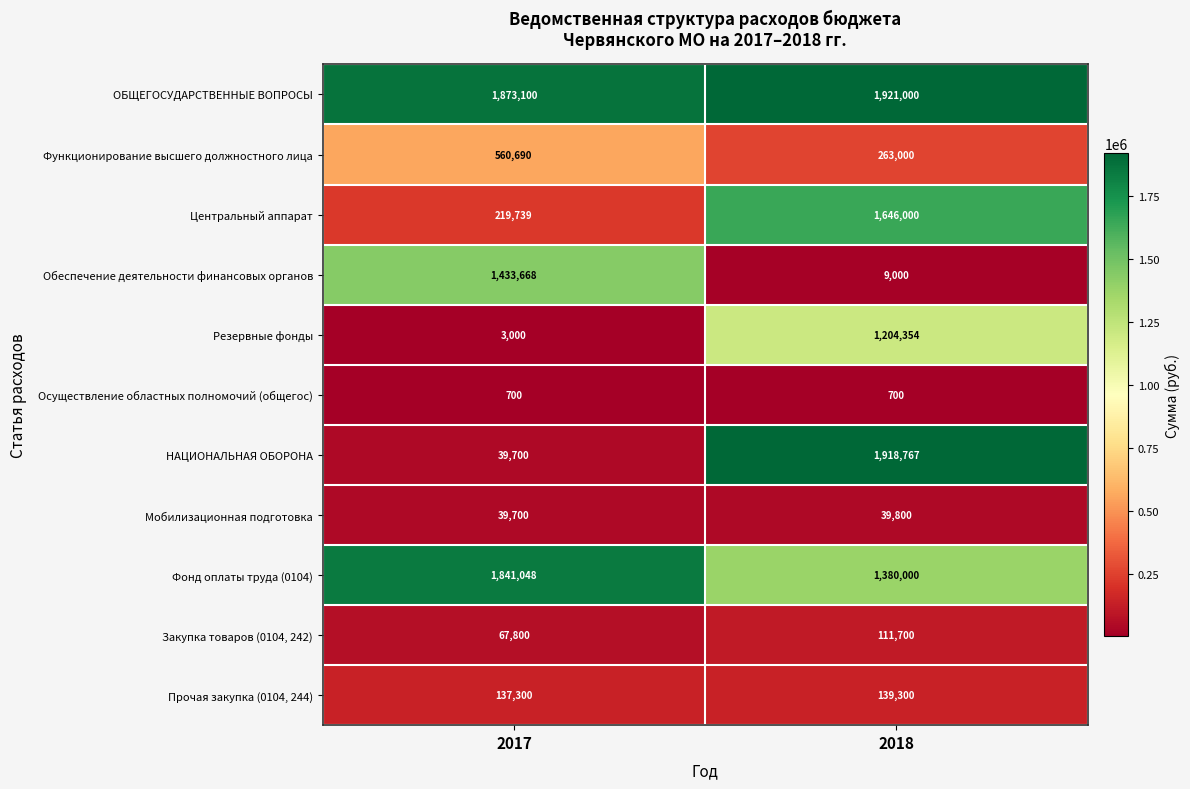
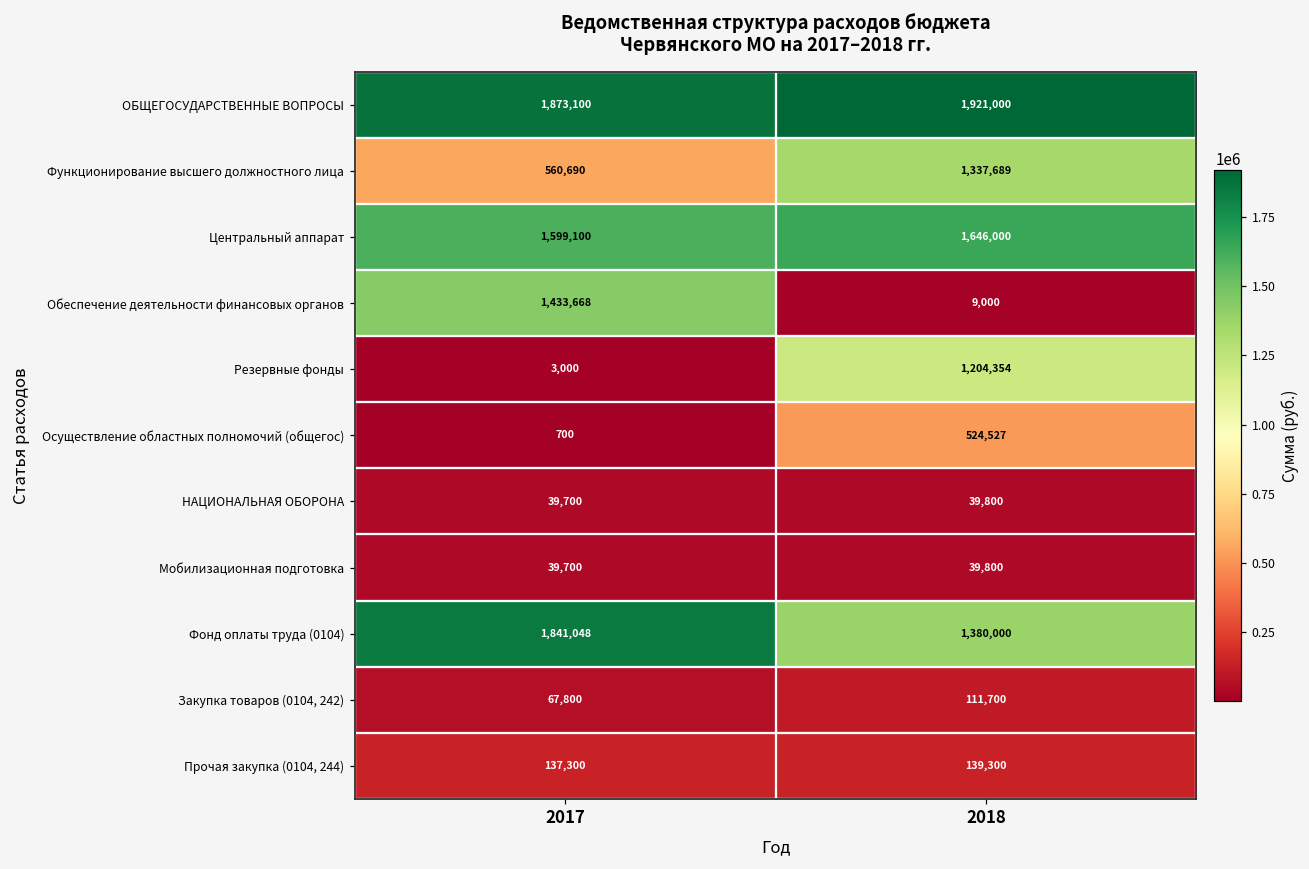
  {
    "ОБЩЕГОСУДАРСТВЕННЫЕ ВОПРОСЫ": {
      "2017": "1,873,100",
      "2018": "1,921,000"
    },
    "Функционирование высшего должностного лица": {
      "2017": "560,690",
-     "2018": "263,000"
+     "2018": "1,337,689"
    },
    "Центральный аппарат": {
-     "2017": "219,739",
+     "2017": "1,599,100",
      "2018": "1,646,000"
    },
    "Обеспечение деятельности финансовых органов": {
      "2017": "1,433,668",
      "2018": "9,000"
    },
    "Резервные фонды": {
      "2017": "3,000",
      "2018": "1,204,354"
    },
    "Осуществление областных полномочий (общегос)": {
      "2017": "700",
-     "2018": "700"
+     "2018": "524,527"
    },
    "НАЦИОНАЛЬНАЯ ОБОРОНА": {
      "2017": "39,700",
-     "2018": "1,918,767"
+     "2018": "39,800"
    },
    "Мобилизационная подготовка": {
      "2017": "39,700",
      "2018": "39,800"
    },
    "Фонд оплаты труда (0104)": {
      "2017": "1,841,048",
      "2018": "1,380,000"
    },
    "Закупка товаров (0104, 242)": {
      "2017": "67,800",
      "2018": "111,700"
    },
    "Прочая закупка (0104, 244)": {
      "2017": "137,300",
      "2018": "139,300"
    }
  }
